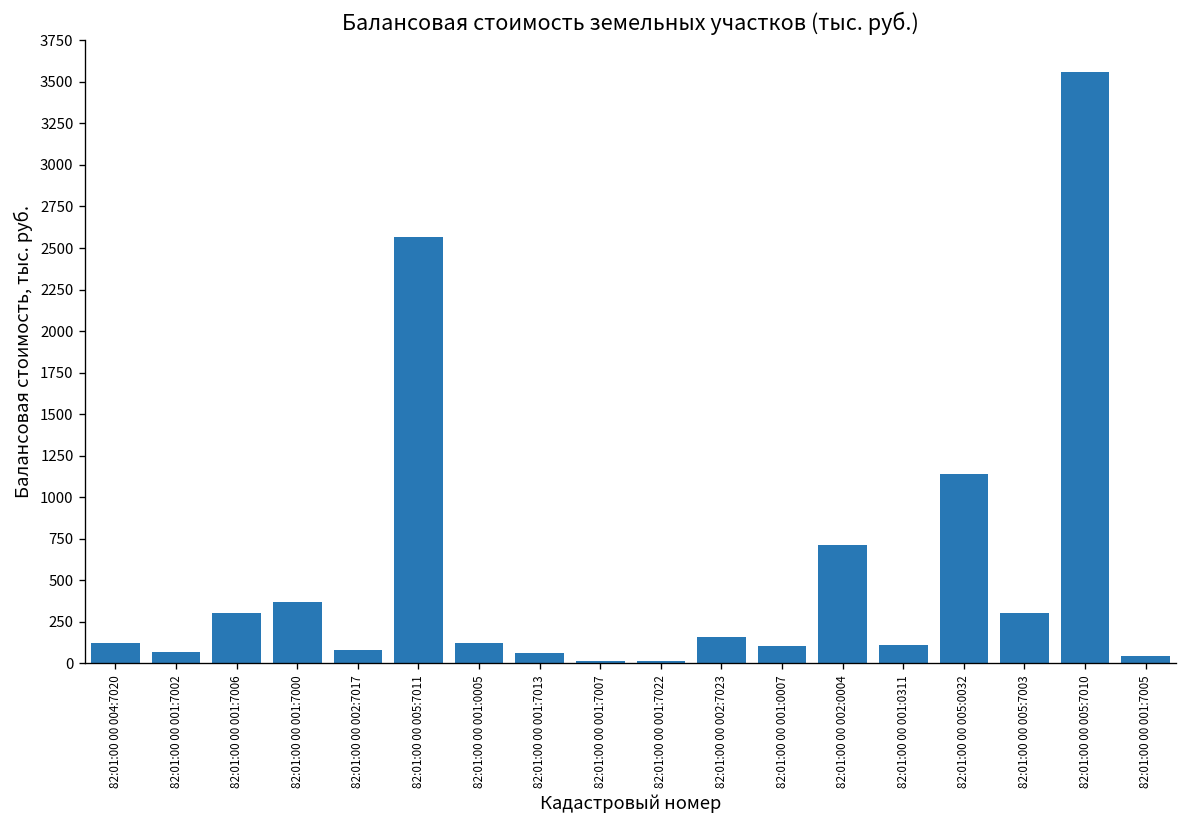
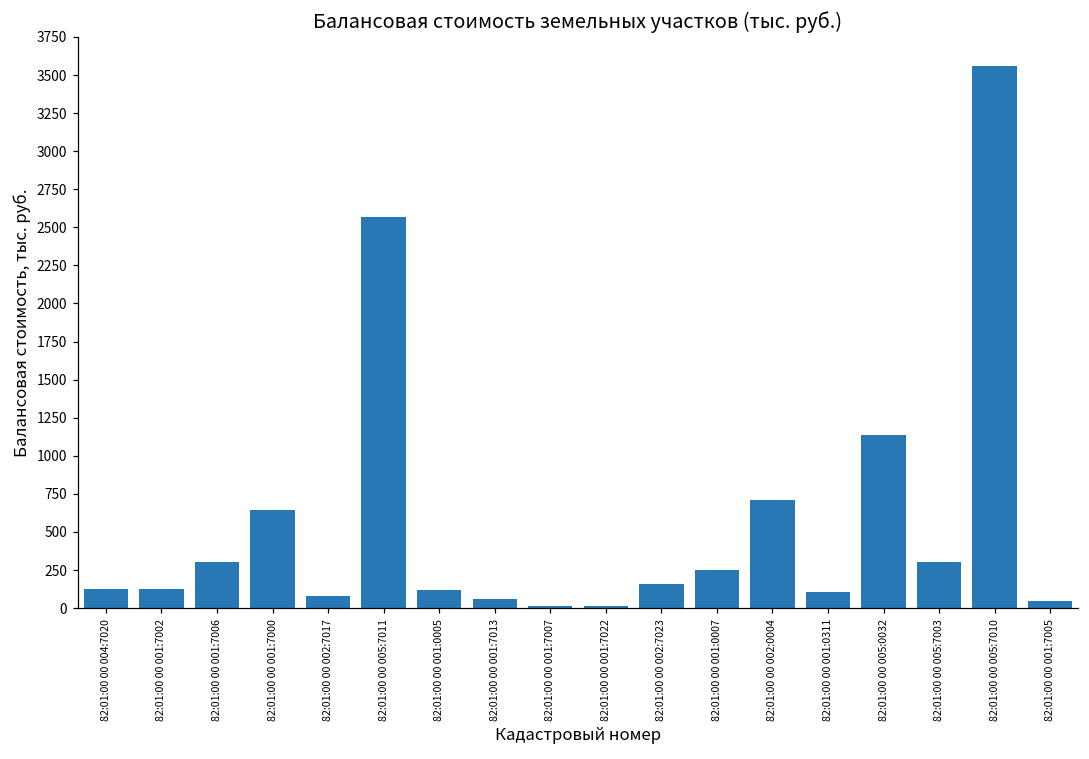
  {
    "82:01:00 00 004:7020": 130,
-   "82:01:00 00 001:7002": 70,
+   "82:01:00 00 001:7002": 130,
    "82:01:00 00 001:7006": 300,
-   "82:01:00 00 001:7000": 370,
+   "82:01:00 00 001:7000": 640,
    "82:01:00 00 002:7017": 80,
    "82:01:00 00 005:7011": 2570,
    "82:01:00 00 001:0005": 120,
    "82:01:00 00 001:7013": 60,
    "82:01:00 00 002:7023": 160,
-   "82:01:00 00 001:0007": 100,
+   "82:01:00 00 001:0007": 250,
    "82:01:00 00 002:0004": 710,
    "82:01:00 00 001:0311": 110,
    "82:01:00 00 005:0032": 1140,
    "82:01:00 00 005:7003": 300,
    "82:01:00 00 005:7010": 3560,
    "82:01:00 00 001:7005": 50
  }
